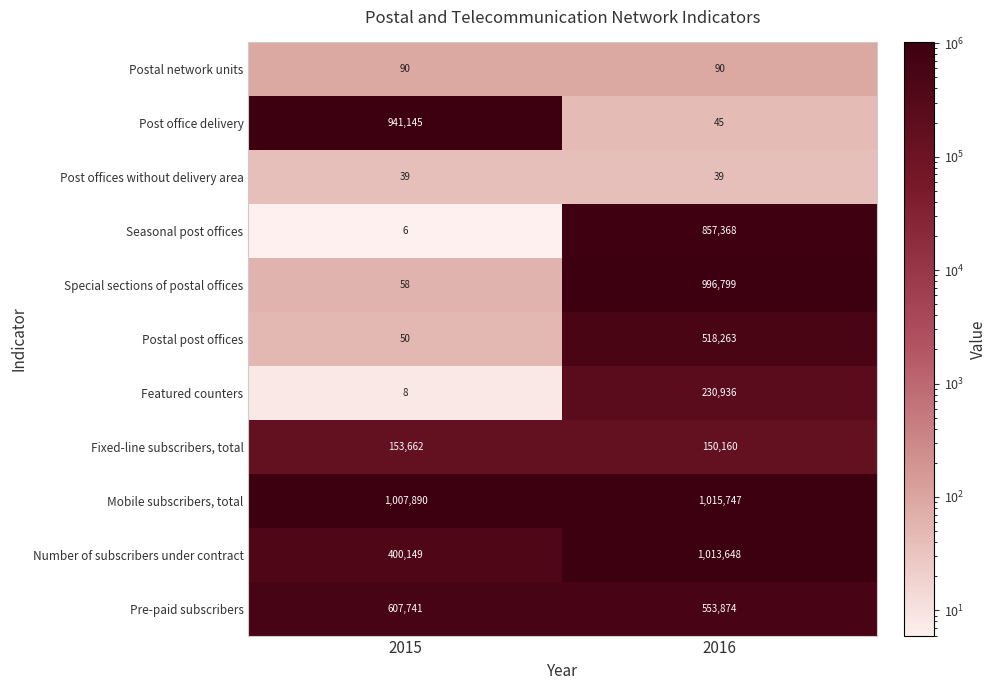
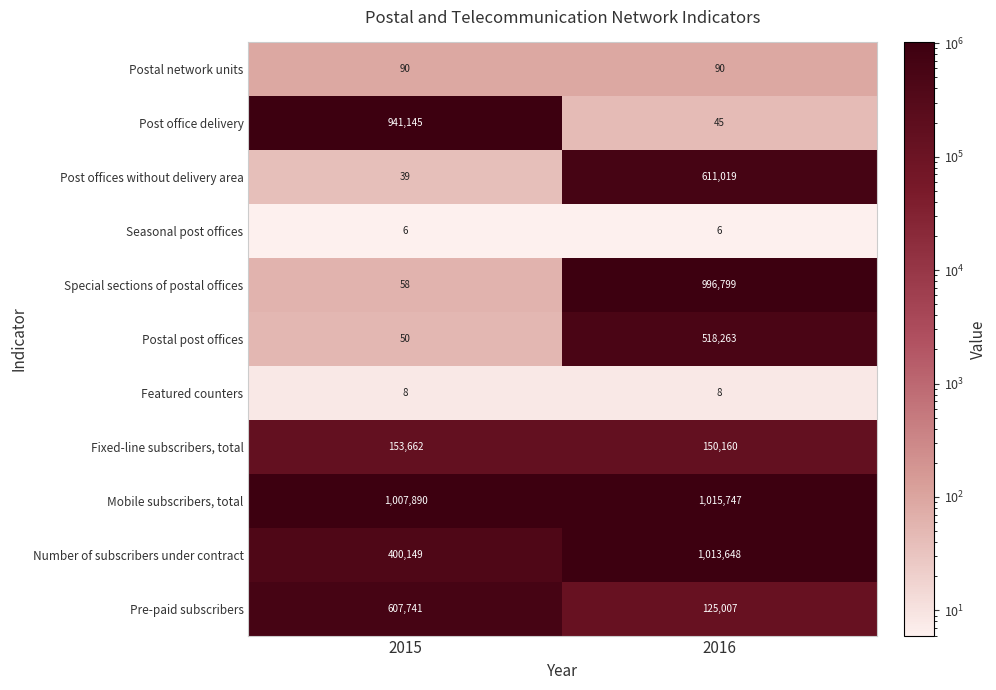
  {
    "Postal network units": {
      "2015": "90",
      "2016": "90"
    },
    "Post office delivery": {
      "2015": "941,145",
      "2016": "45"
    },
    "Post offices without delivery area": {
      "2015": "39",
-     "2016": "39"
+     "2016": "611,019"
    },
    "Seasonal post offices": {
      "2015": "6",
-     "2016": "857,368"
+     "2016": "6"
    },
    "Special sections of postal offices": {
      "2015": "58",
      "2016": "996,799"
    },
    "Postal post offices": {
      "2015": "50",
      "2016": "518,263"
    },
    "Featured counters": {
      "2015": "8",
-     "2016": "230,936"
+     "2016": "8"
    },
    "Fixed-line subscribers, total": {
      "2015": "153,662",
      "2016": "150,160"
    },
    "Mobile subscribers, total": {
      "2015": "1,007,890",
      "2016": "1,015,747"
    },
    "Number of subscribers under contract": {
      "2015": "400,149",
      "2016": "1,013,648"
    },
    "Pre-paid subscribers": {
      "2015": "607,741",
-     "2016": "553,874"
+     "2016": "125,007"
    }
  }
